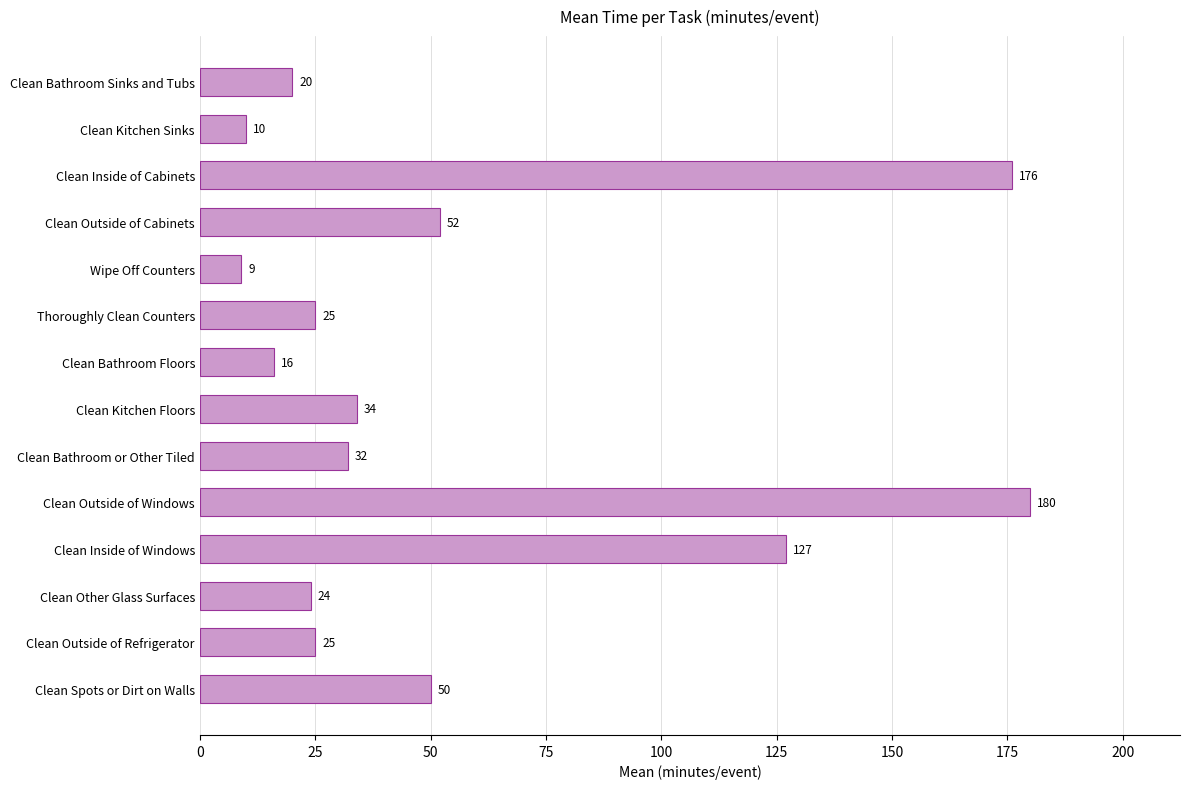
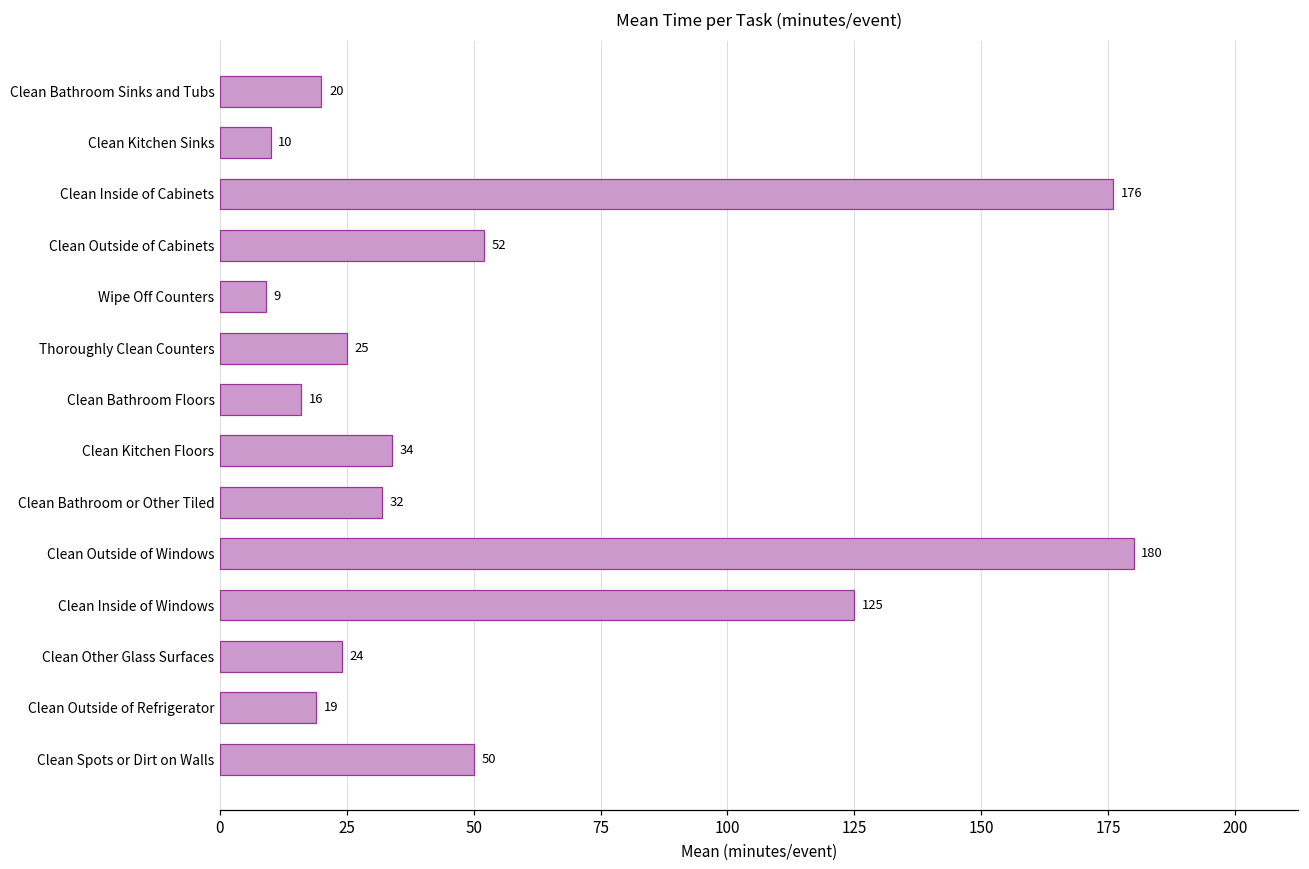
  {
    "Clean Bathroom Sinks and Tubs": 20,
    "Clean Kitchen Sinks": 10,
    "Clean Inside of Cabinets": 176,
    "Clean Outside of Cabinets": 52,
    "Wipe Off Counters": 9,
    "Thoroughly Clean Counters": 25,
    "Clean Bathroom Floors": 16,
    "Clean Kitchen Floors": 34,
    "Clean Bathroom or Other Tiled": 32,
    "Clean Outside of Windows": 180,
-   "Clean Inside of Windows": 127,
+   "Clean Inside of Windows": 125,
    "Clean Other Glass Surfaces": 24,
-   "Clean Outside of Refrigerator": 25,
+   "Clean Outside of Refrigerator": 19,
    "Clean Spots or Dirt on Walls": 50
  }
